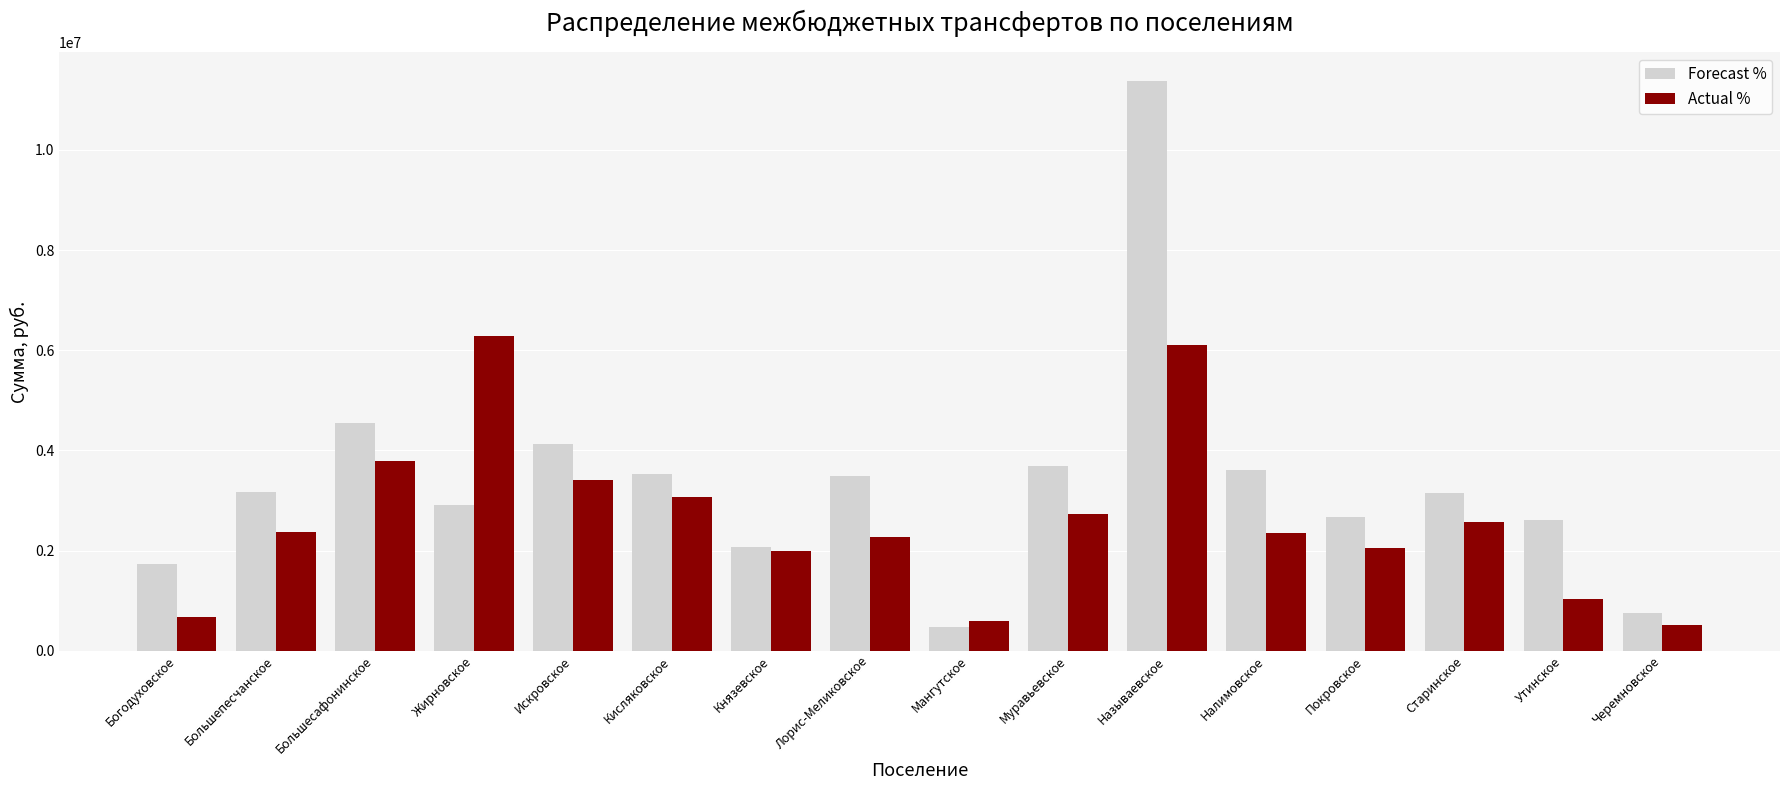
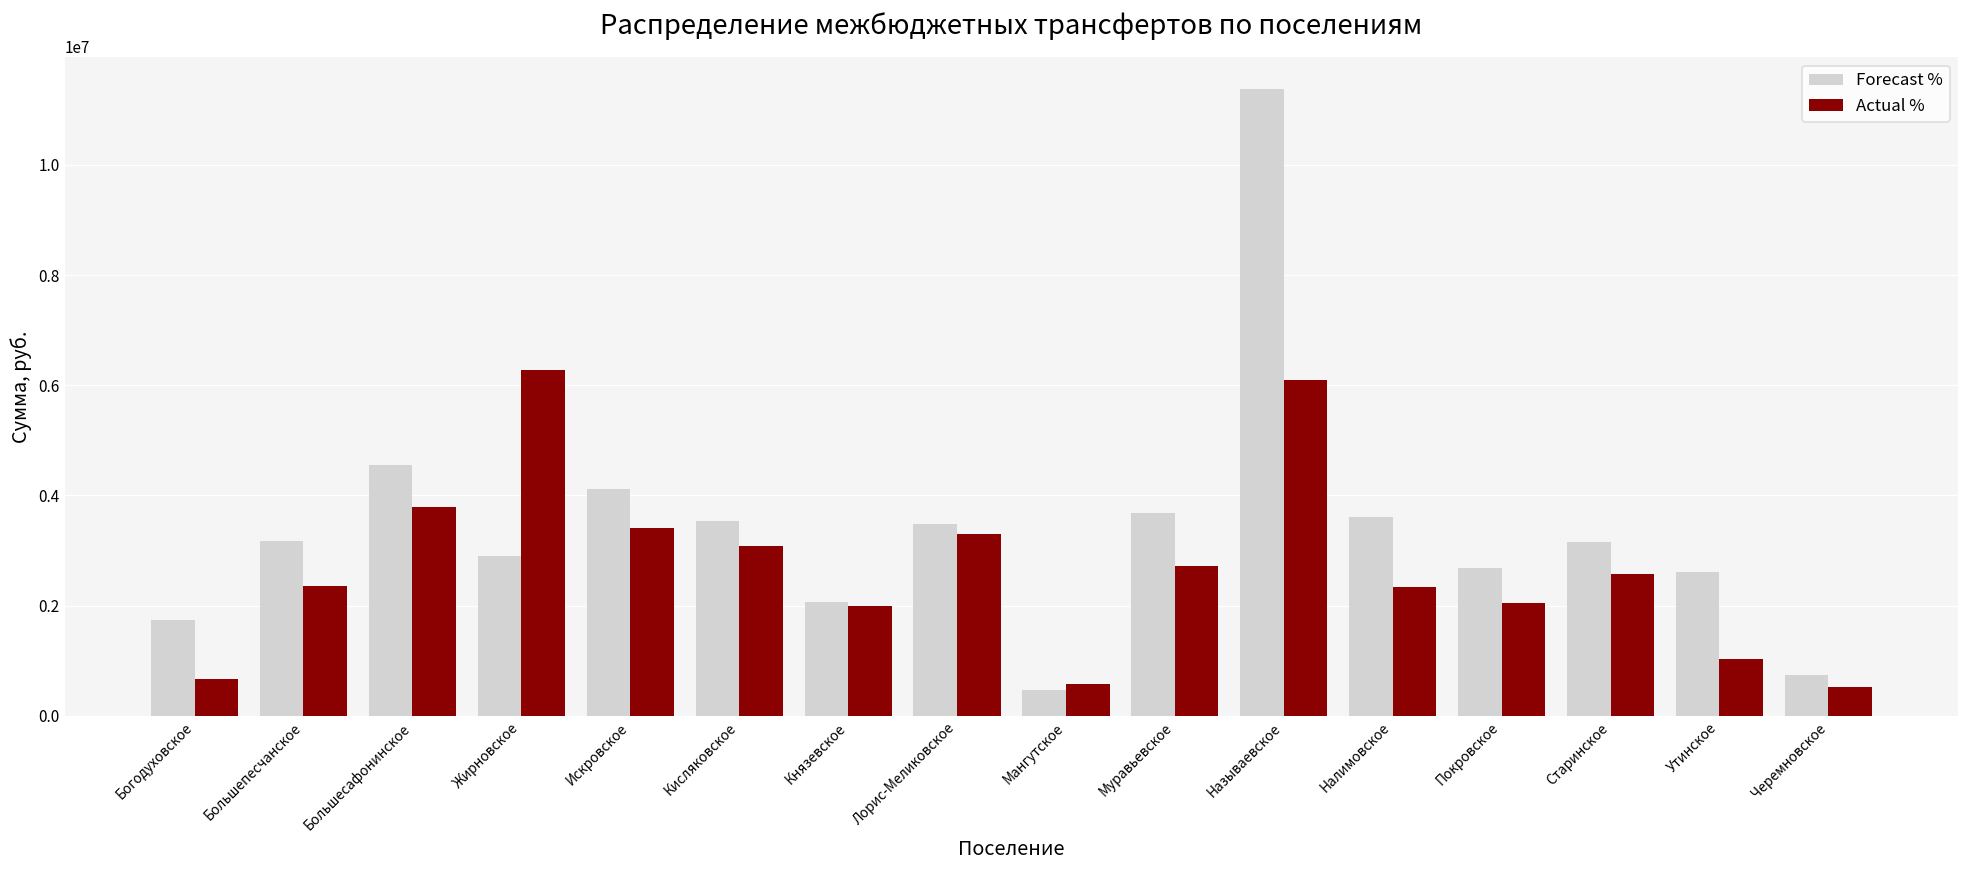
  {
    "Forecast %": {
      "Богодуховское": 1700000,
      "Большепесчанское": 3200000,
      "Большесафонинское": 4600000,
      "Жирновское": 2900000,
      "Искровское": 4100000,
      "Кисляковское": 3500000,
      "Князевское": 2100000,
      "Лорис-Меликовское": 3500000,
      "Мангутское": 500000,
      "Муравьевское": 3700000,
      "Называевское": 11400000,
      "Налимовское": 3600000,
      "Покровское": 2700000,
      "Старинское": 3100000,
      "Утинское": 2600000,
      "Черемновское": 700000
    },
    "Actual %": {
      "Богодуховское": 700000,
      "Большепесчанское": 2400000,
      "Большесафонинское": 3800000,
      "Жирновское": 6300000,
      "Искровское": 3400000,
      "Кисляковское": 3100000,
      "Князевское": 2000000,
-     "Лорис-Меликовское": 2300000,
+     "Лорис-Меликовское": 3300000,
      "Мангутское": 600000,
      "Муравьевское": 2700000,
      "Называевское": 6100000,
      "Налимовское": 2300000,
      "Покровское": 2100000,
      "Старинское": 2600000,
      "Утинское": 1000000,
      "Черемновское": 500000
    }
  }
